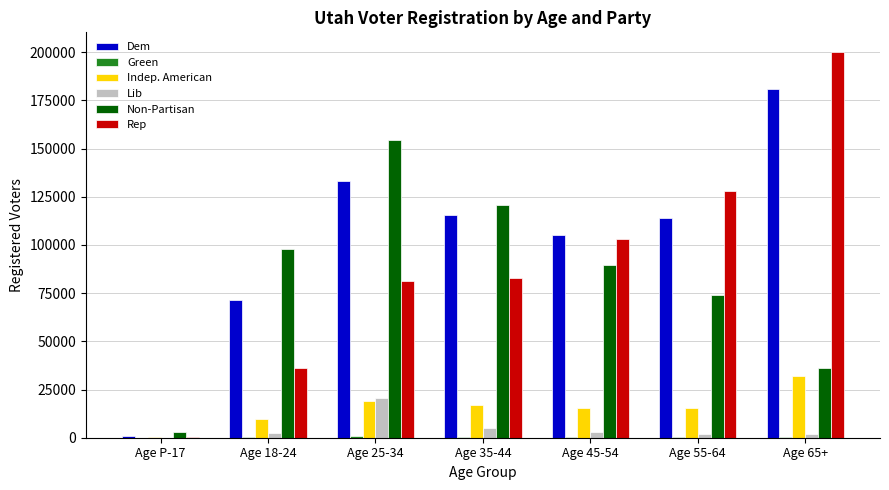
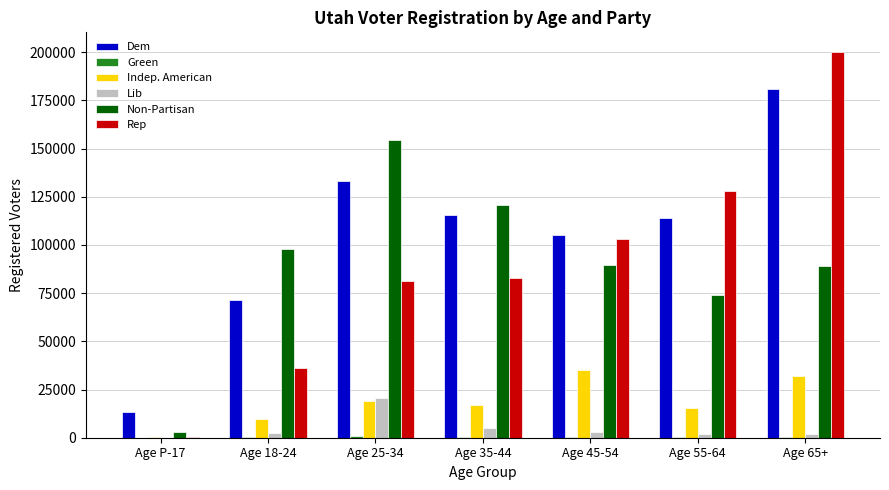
  {
    "Dem": {
-     "Age P-17": 1000,
+     "Age P-17": 14000,
      "Age 18-24": 71000,
      "Age 25-34": 133000,
      "Age 35-44": 116000,
      "Age 45-54": 105000,
      "Age 55-64": 114000,
      "Age 65+": 181000
    },
    "Indep. American": {
      "Age 18-24": 9000,
      "Age 25-34": 19000,
      "Age 35-44": 17000,
-     "Age 45-54": 15000,
+     "Age 45-54": 35000,
      "Age 55-64": 15000,
      "Age 65+": 32000
    },
    "Lib": {
      "Age 18-24": 3000,
      "Age 25-34": 21000,
      "Age 35-44": 5000,
      "Age 45-54": 3000,
      "Age 55-64": 2000,
      "Age 65+": 2000
    },
    "Non-Partisan": {
      "Age P-17": 3000,
      "Age 18-24": 98000,
      "Age 25-34": 154000,
      "Age 35-44": 121000,
      "Age 45-54": 89000,
      "Age 55-64": 74000,
-     "Age 65+": 36000
+     "Age 65+": 89000
    },
    "Rep": {
      "Age 18-24": 36000,
      "Age 25-34": 81000,
      "Age 35-44": 83000,
      "Age 45-54": 103000,
      "Age 55-64": 128000,
      "Age 65+": 200000
    }
  }
